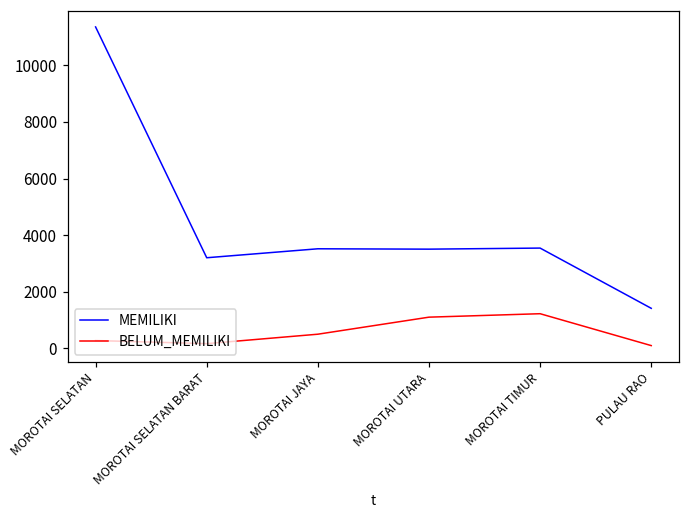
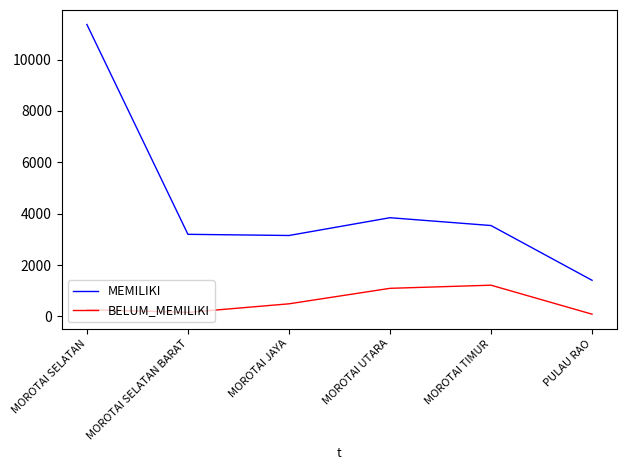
  {
    "MEMILIKI": {
      "MOROTAI SELATAN": 11400,
      "MOROTAI SELATAN BARAT": 3200,
-     "MOROTAI JAYA": 3500,
-     "MOROTAI UTARA": 3500,
+     "MOROTAI JAYA": 3200,
+     "MOROTAI UTARA": 3800,
      "MOROTAI TIMUR": 3500,
      "PULAU RAO": 1400
    },
    "BELUM_MEMILIKI": {
      "MOROTAI JAYA": 500,
      "MOROTAI UTARA": 1100,
      "MOROTAI TIMUR": 1200,
      "PULAU RAO": 100
    }
  }
